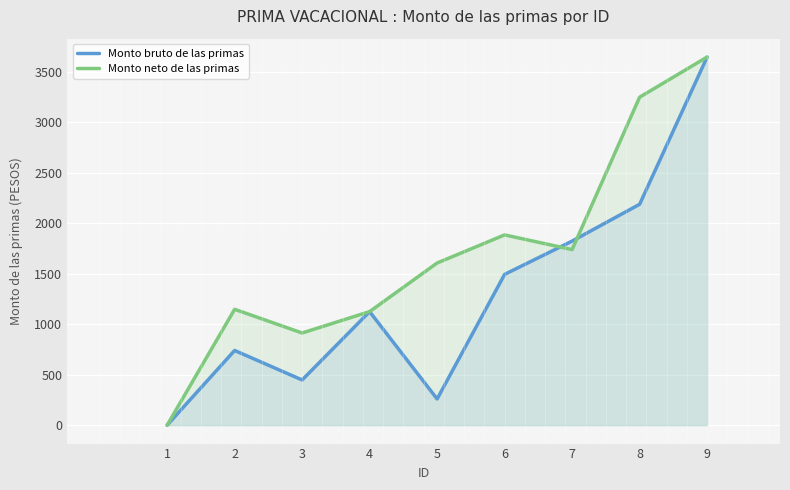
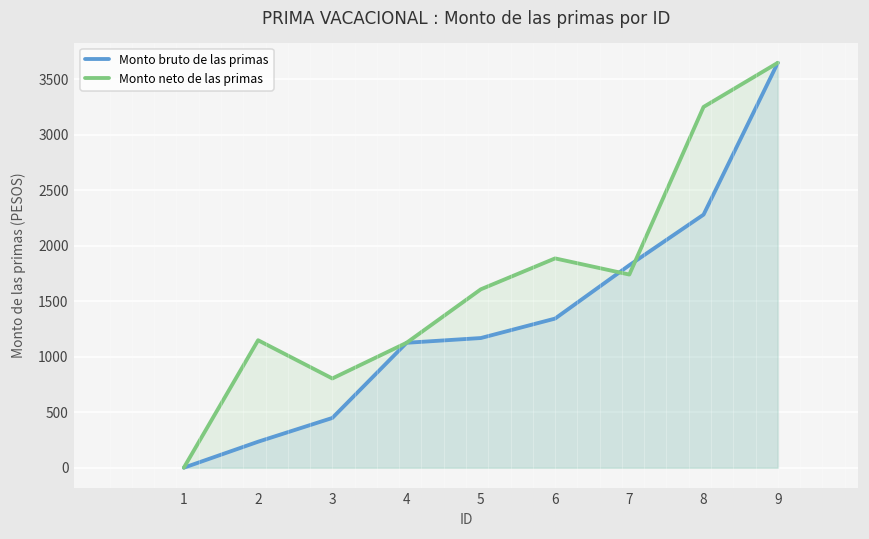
  {
    "Monto bruto de las primas": {
-     "2": 740,
+     "2": 230,
      "3": 450,
-     "5": 260,
-     "6": 1490,
+     "5": 1170,
+     "6": 1340,
      "7": 1820,
-     "8": 2190
+     "8": 2280
    },
    "Monto neto de las primas": {
      "2": 1150,
-     "3": 910,
+     "3": 800,
      "5": 1610,
      "6": 1890,
      "7": 1740,
      "8": 3250
    }
  }
